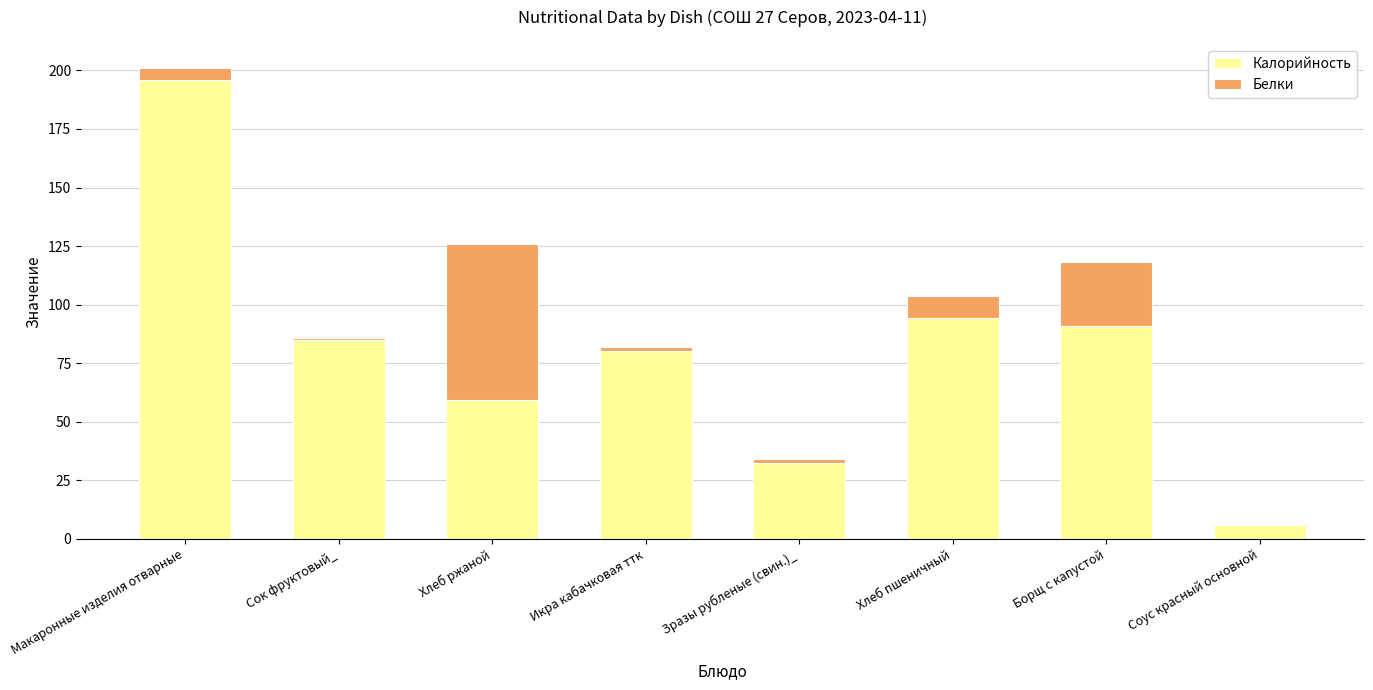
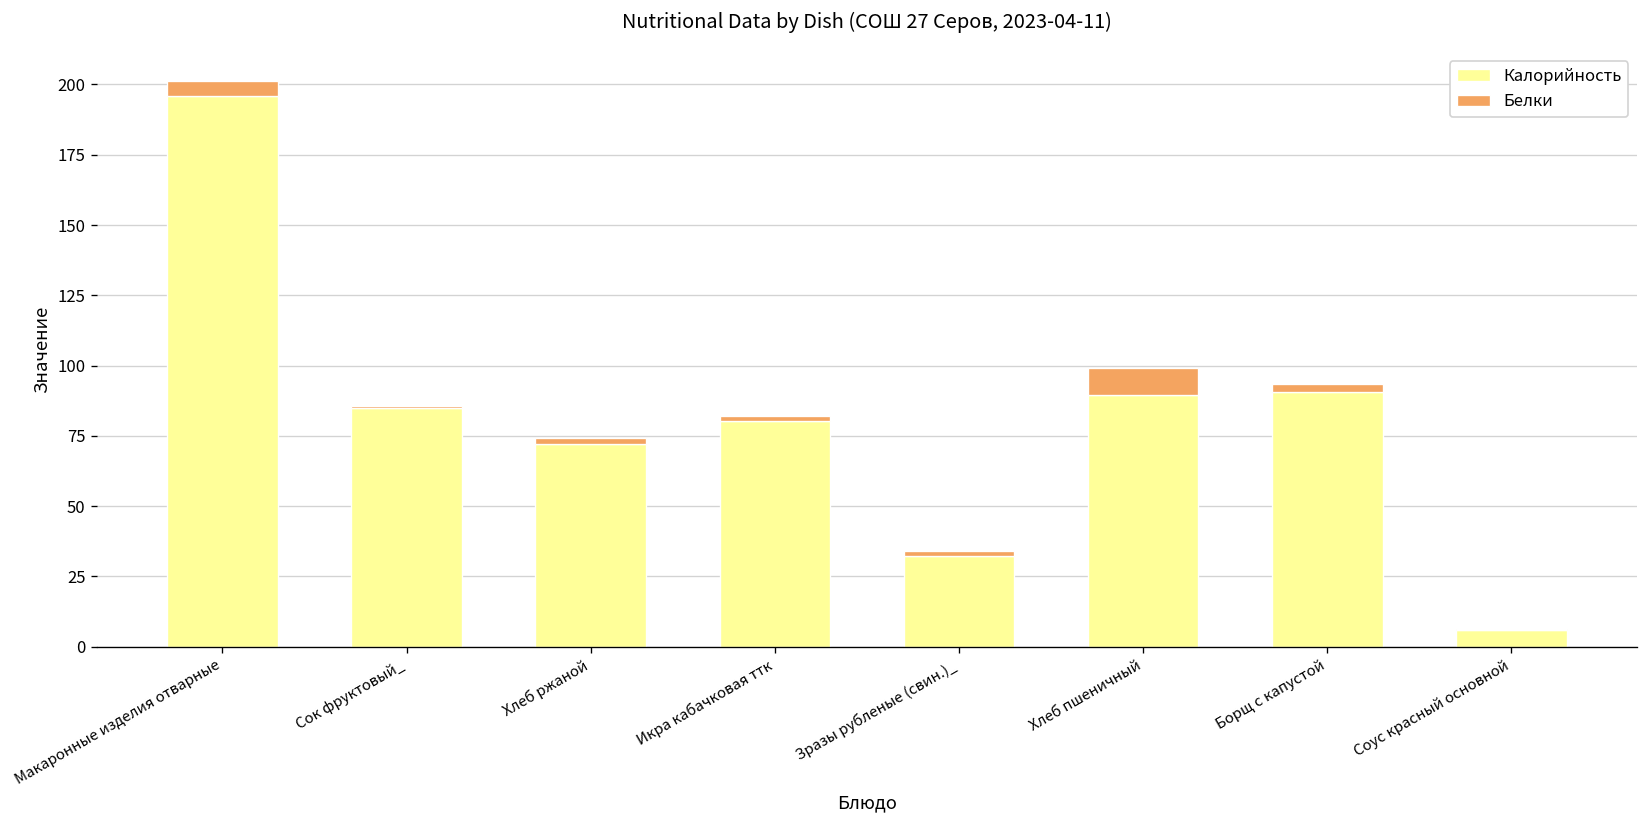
  {
    "Калорийность": {
      "Макаронные изделия отварные": 196,
      "Сок фруктовый_": 85,
-     "Хлеб ржаной": 60,
+     "Хлеб ржаной": 72,
      "Икра кабачковая ттк": 80,
      "Зразы рубленые (свин.)_": 32,
-     "Хлеб пшеничный": 94,
+     "Хлеб пшеничный": 90,
      "Борщ с капустой": 91,
      "Соус красный основной": 6
    },
    "Белки": {
      "Макаронные изделия отварные": 5,
-     "Хлеб ржаной": 66,
+     "Хлеб ржаной": 2,
      "Икра кабачковая ттк": 2,
      "Зразы рубленые (свин.)_": 2,
      "Хлеб пшеничный": 9,
-     "Борщ с капустой": 28
+     "Борщ с капустой": 3
    }
  }
